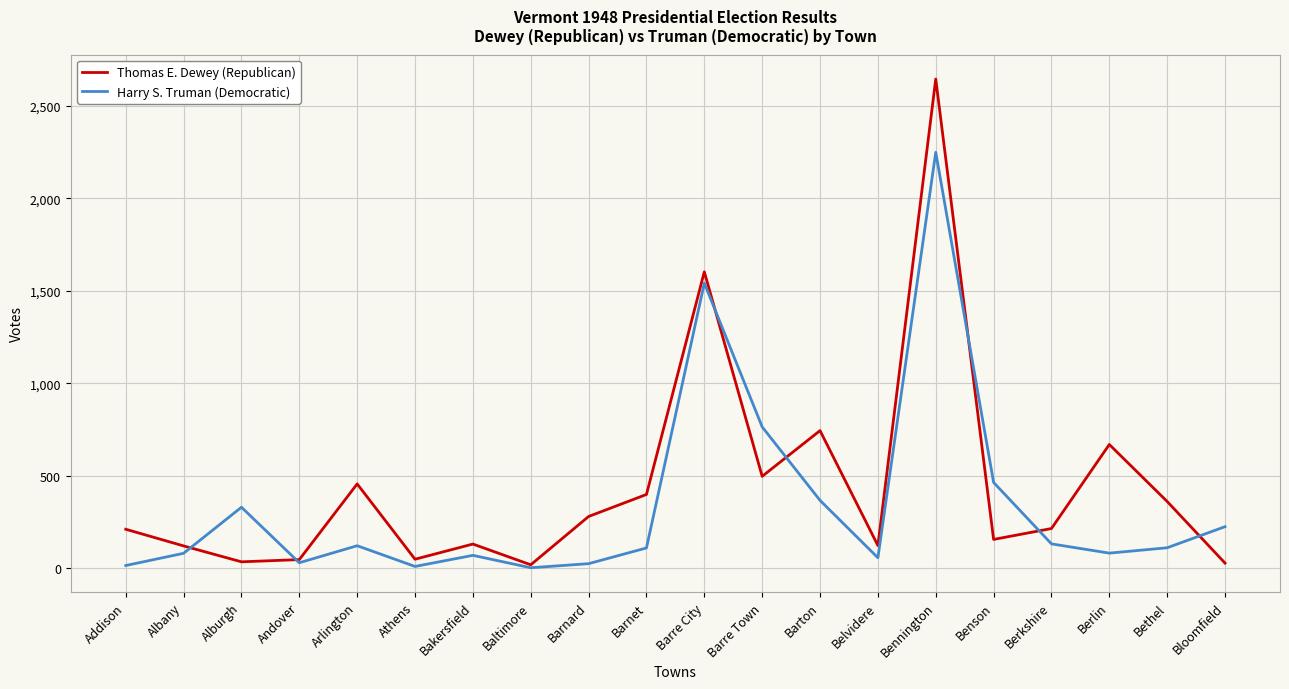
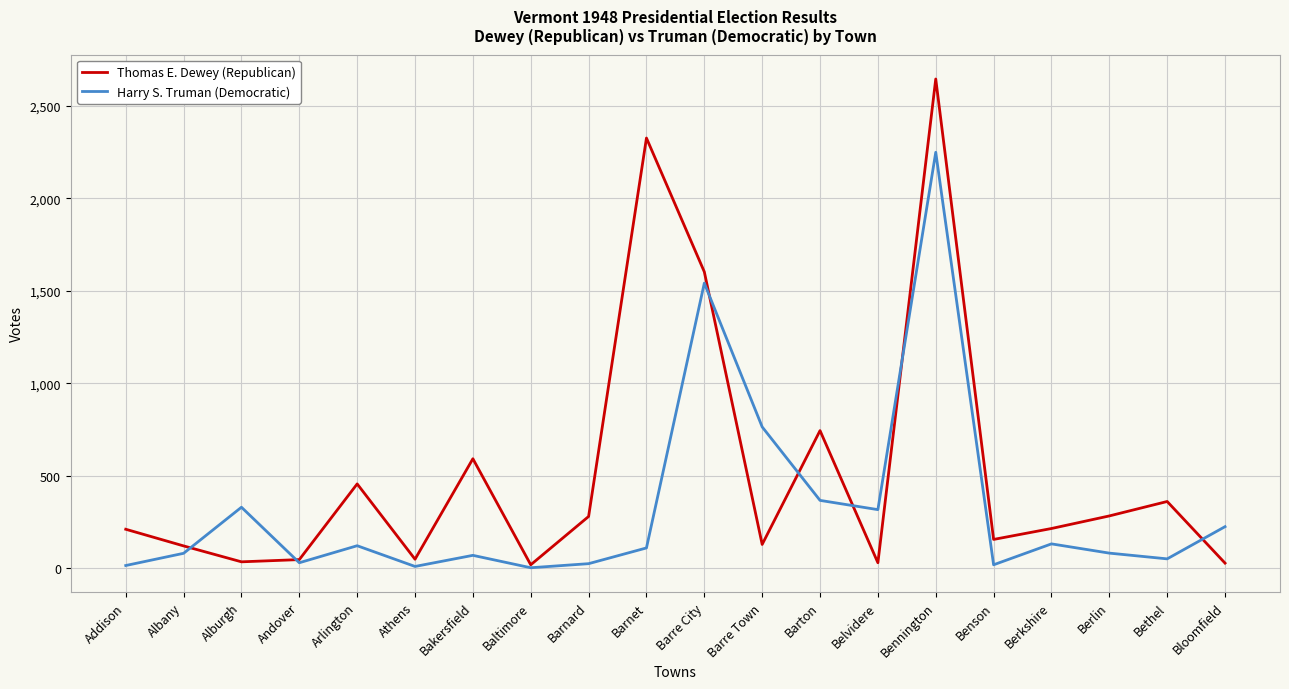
  {
    "Thomas E. Dewey (Republican)": {
      "Addison": "210",
      "Albany": "120",
      "Alburgh": "40",
      "Andover": "50",
      "Arlington": "460",
      "Athens": "50",
-     "Bakersfield": "130",
+     "Bakersfield": "590",
      "Baltimore": "20",
      "Barnard": "280",
-     "Barnet": "400",
+     "Barnet": "2,330",
      "Barre City": "1,600",
-     "Barre Town": "500",
+     "Barre Town": "130",
      "Barton": "740",
-     "Belvidere": "120",
+     "Belvidere": "30",
      "Bennington": "2,640",
      "Benson": "160",
      "Berkshire": "220",
-     "Berlin": "670",
+     "Berlin": "280",
      "Bethel": "360",
      "Bloomfield": "30"
    },
    "Harry S. Truman (Democratic)": {
      "Addison": "20",
      "Albany": "80",
      "Alburgh": "330",
      "Andover": "30",
      "Arlington": "120",
      "Athens": "10",
      "Bakersfield": "70",
      "Baltimore": "0",
      "Barnard": "30",
      "Barnet": "110",
      "Barre City": "1,540",
      "Barre Town": "760",
      "Barton": "370",
-     "Belvidere": "60",
+     "Belvidere": "320",
      "Bennington": "2,250",
-     "Benson": "460",
+     "Benson": "20",
      "Berkshire": "130",
      "Berlin": "80",
-     "Bethel": "110",
+     "Bethel": "50",
      "Bloomfield": "230"
    }
  }
